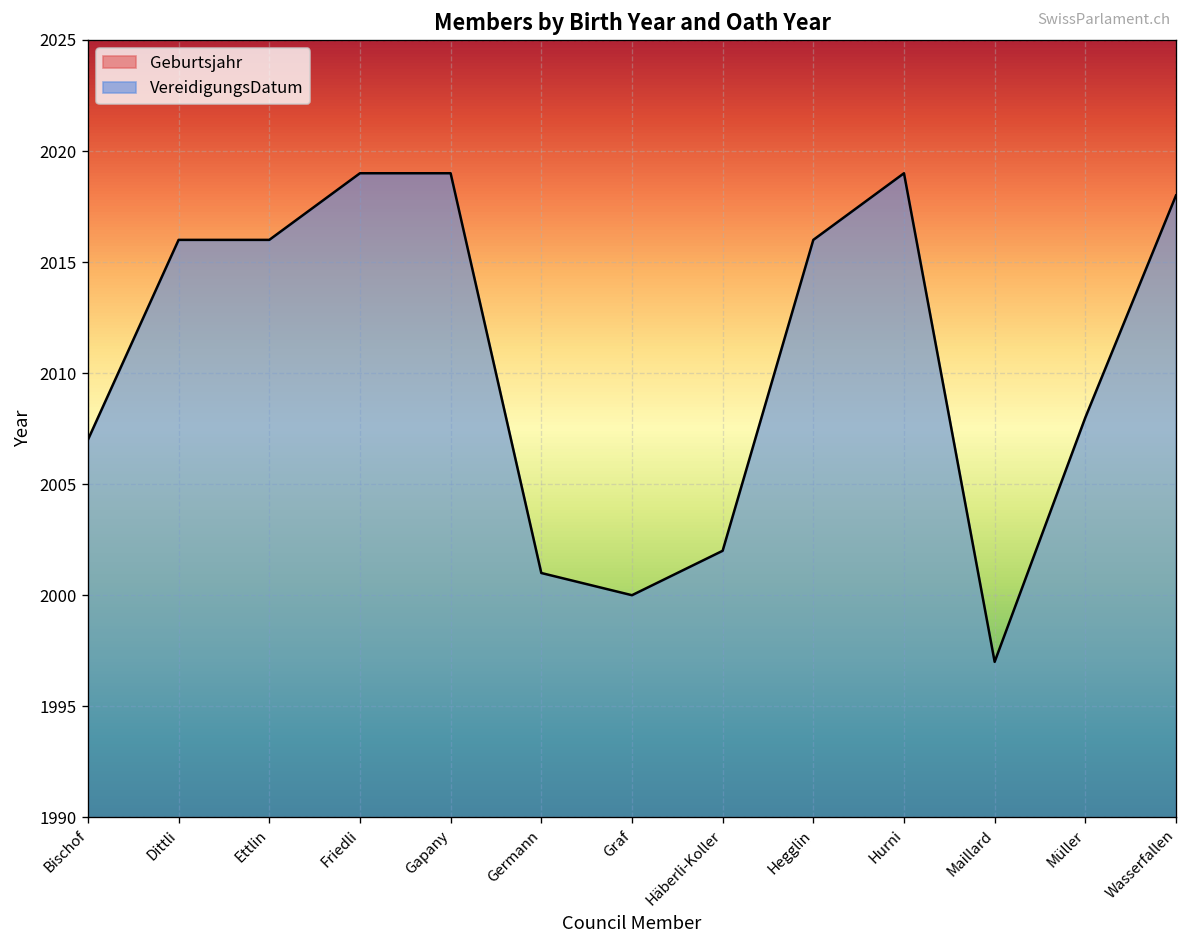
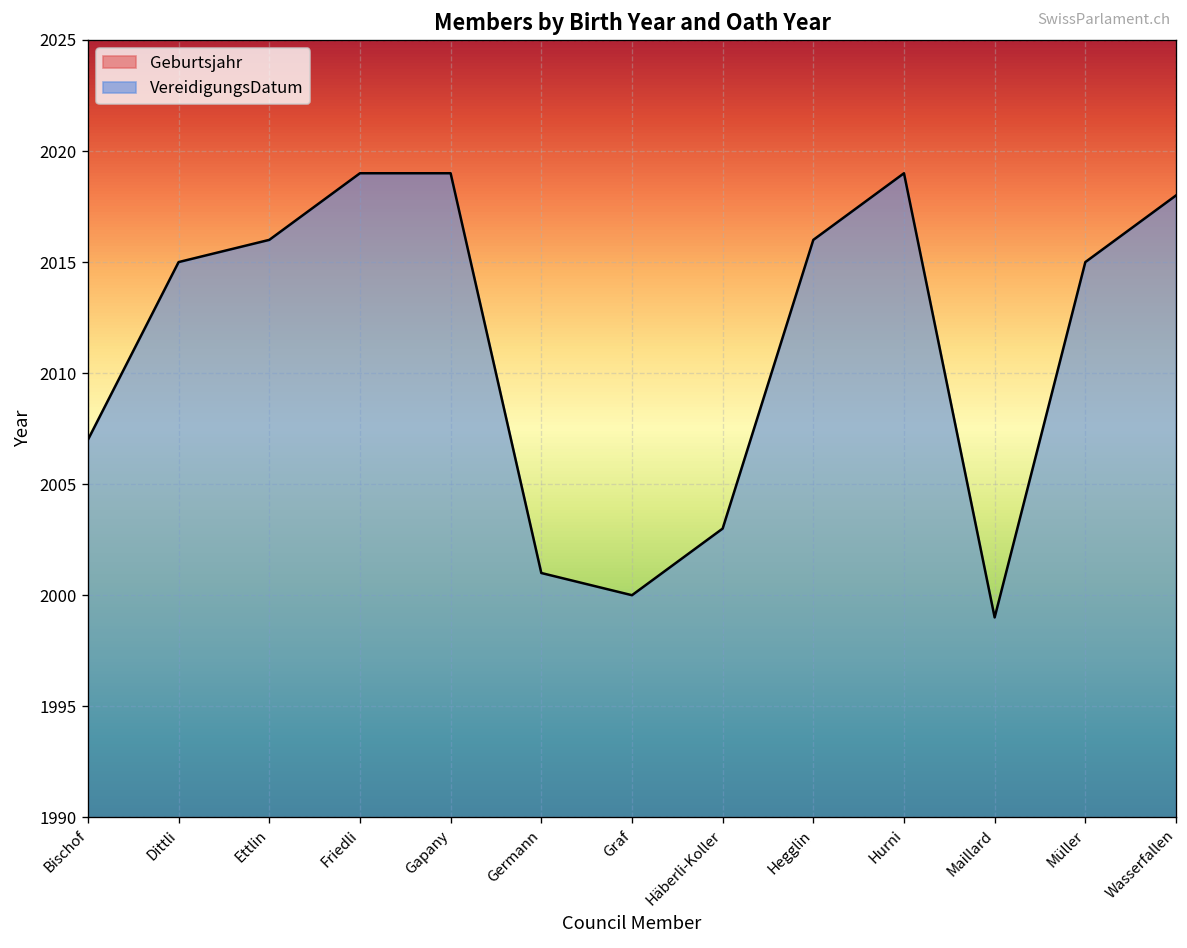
  {
    "VereidigungsDatum": {
      "Bischof": 2007,
-     "Dittli": 2016,
+     "Dittli": 2015,
      "Ettlin": 2016,
      "Friedli": 2019,
      "Gapany": 2019,
      "Germann": 2001,
      "Graf": 2000,
-     "Häberli-Koller": 2002,
+     "Häberli-Koller": 2003,
      "Hegglin": 2016,
      "Hurni": 2019,
-     "Maillard": 1997,
-     "Müller": 2008,
+     "Maillard": 1999,
+     "Müller": 2015,
      "Wasserfallen": 2018
    }
  }
